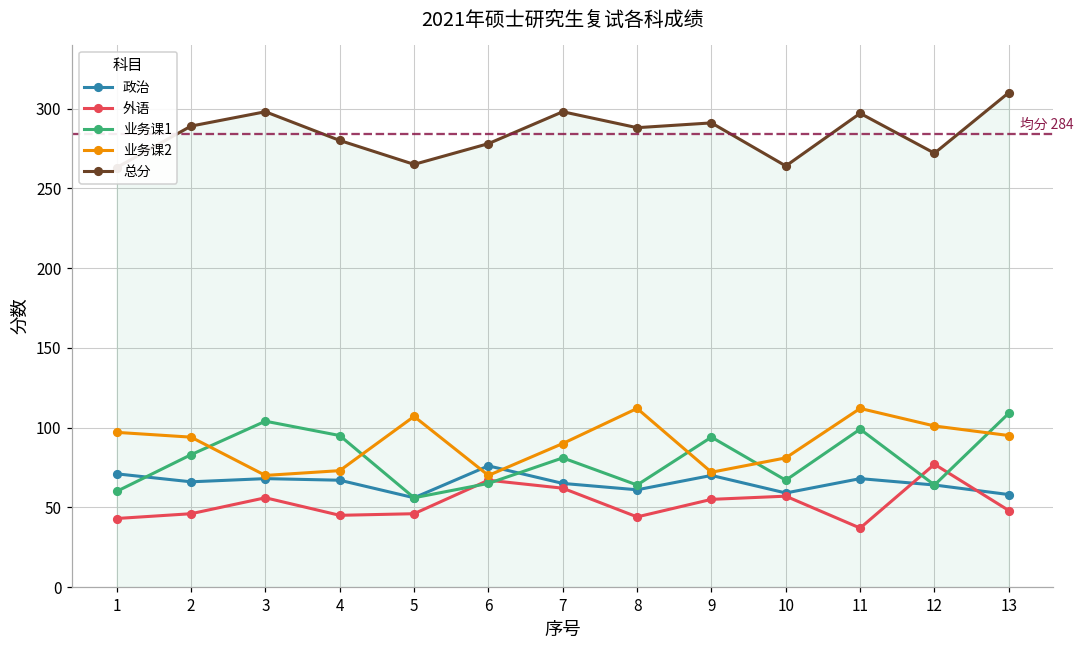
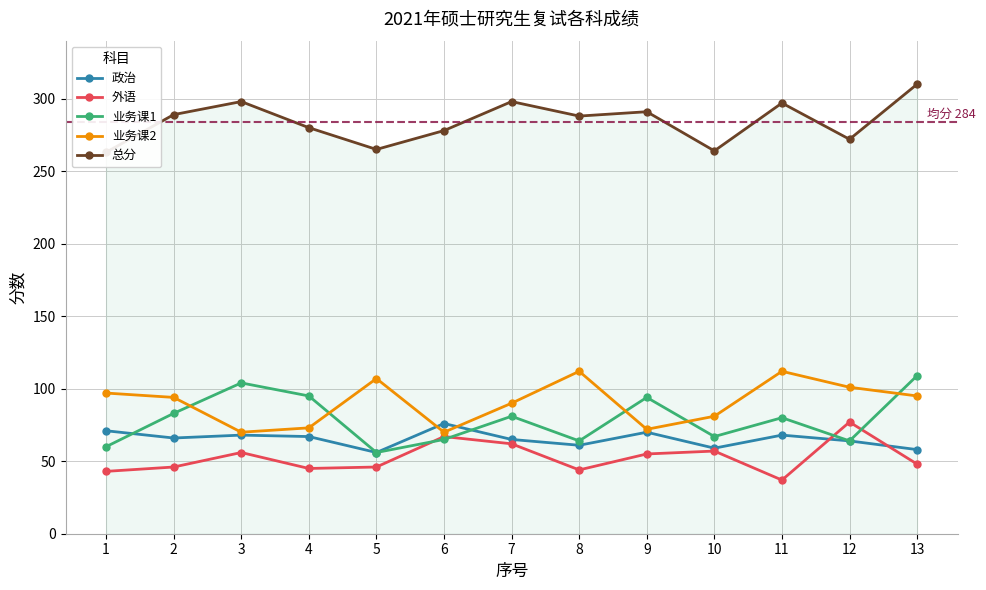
  {
    "政治": {
      "1": 71,
      "2": 66,
      "3": 68,
      "4": 67,
      "6": 76,
      "7": 65,
      "8": 61,
      "9": 70,
      "10": 59,
      "11": 68,
      "13": 58
    },
    "外语": {
      "1": 43,
      "2": 46,
      "3": 56,
      "4": 45,
      "5": 46,
      "6": 67,
      "7": 62,
      "8": 44,
      "9": 55,
      "10": 57,
      "11": 37,
      "12": 77,
      "13": 48
    },
    "业务课1": {
      "1": 60,
      "2": 83,
      "3": 104,
      "4": 95,
      "6": 65,
      "7": 81,
      "8": 64,
      "9": 94,
      "10": 67,
-     "11": 99,
+     "11": 80,
      "13": 109
    },
    "业务课2": {
      "1": 97,
      "2": 94,
      "3": 70,
      "4": 73,
      "5": 107,
      "6": 70,
      "7": 90,
      "8": 112,
      "9": 72,
      "10": 81,
      "11": 112,
      "12": 101,
      "13": 95
    },
    "总分": {
      "2": 289,
      "3": 298,
      "4": 280,
      "5": 265,
      "6": 278,
      "7": 298,
      "8": 288,
      "9": 291,
      "10": 264,
      "11": 297,
      "12": 272,
      "13": 310
    }
  }
